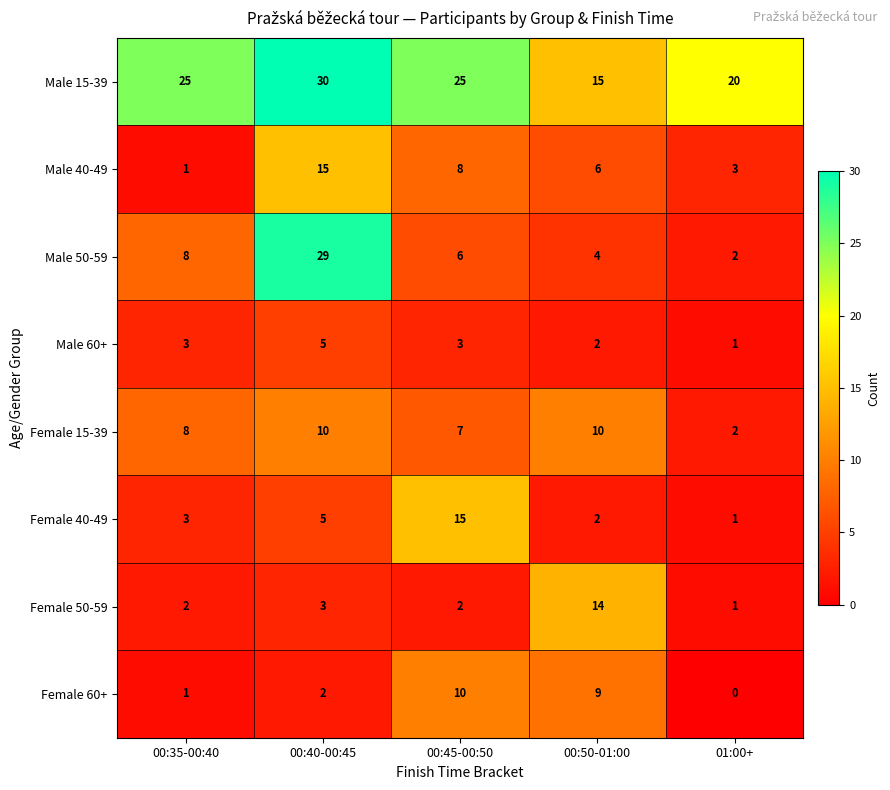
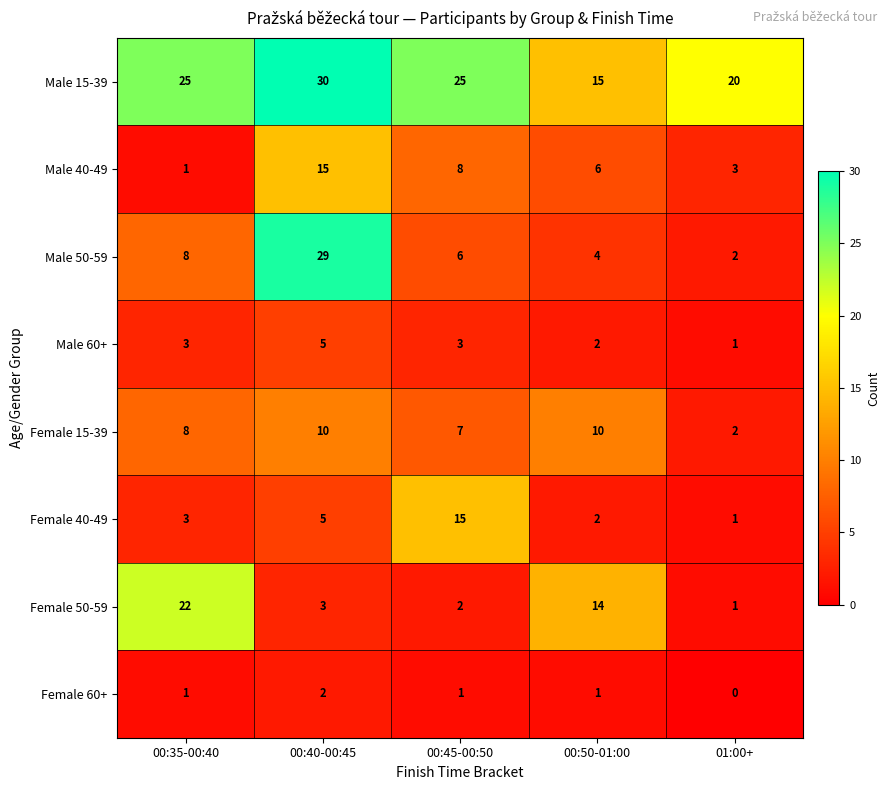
  {
    "Male 15-39": {
      "00:35-00:40": 25,
      "00:40-00:45": 30,
      "00:45-00:50": 25,
      "00:50-01:00": 15,
      "01:00+": 20
    },
    "Male 40-49": {
      "00:35-00:40": 1,
      "00:40-00:45": 15,
      "00:45-00:50": 8,
      "00:50-01:00": 6,
      "01:00+": 3
    },
    "Male 50-59": {
      "00:35-00:40": 8,
      "00:40-00:45": 29,
      "00:45-00:50": 6,
      "00:50-01:00": 4,
      "01:00+": 2
    },
    "Male 60+": {
      "00:35-00:40": 3,
      "00:40-00:45": 5,
      "00:45-00:50": 3,
      "00:50-01:00": 2,
      "01:00+": 1
    },
    "Female 15-39": {
      "00:35-00:40": 8,
      "00:40-00:45": 10,
      "00:45-00:50": 7,
      "00:50-01:00": 10,
      "01:00+": 2
    },
    "Female 40-49": {
      "00:35-00:40": 3,
      "00:40-00:45": 5,
      "00:45-00:50": 15,
      "00:50-01:00": 2,
      "01:00+": 1
    },
    "Female 50-59": {
-     "00:35-00:40": 2,
+     "00:35-00:40": 22,
      "00:40-00:45": 3,
      "00:45-00:50": 2,
      "00:50-01:00": 14,
      "01:00+": 1
    },
    "Female 60+": {
      "00:35-00:40": 1,
      "00:40-00:45": 2,
-     "00:45-00:50": 10,
-     "00:50-01:00": 9,
+     "00:45-00:50": 1,
+     "00:50-01:00": 1,
      "01:00+": 0
    }
  }
